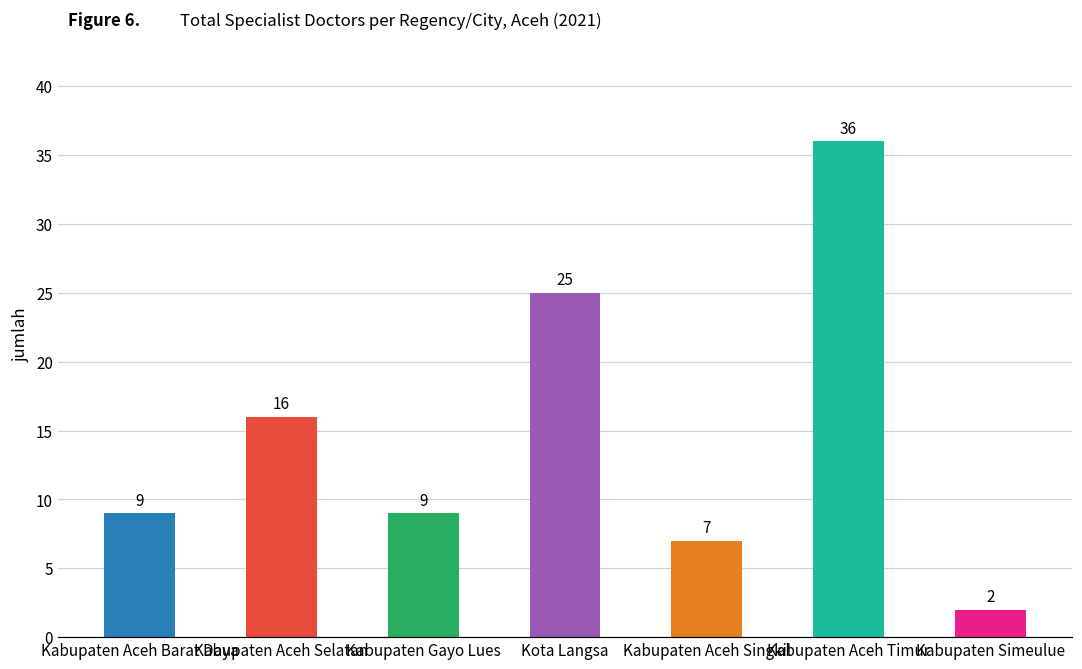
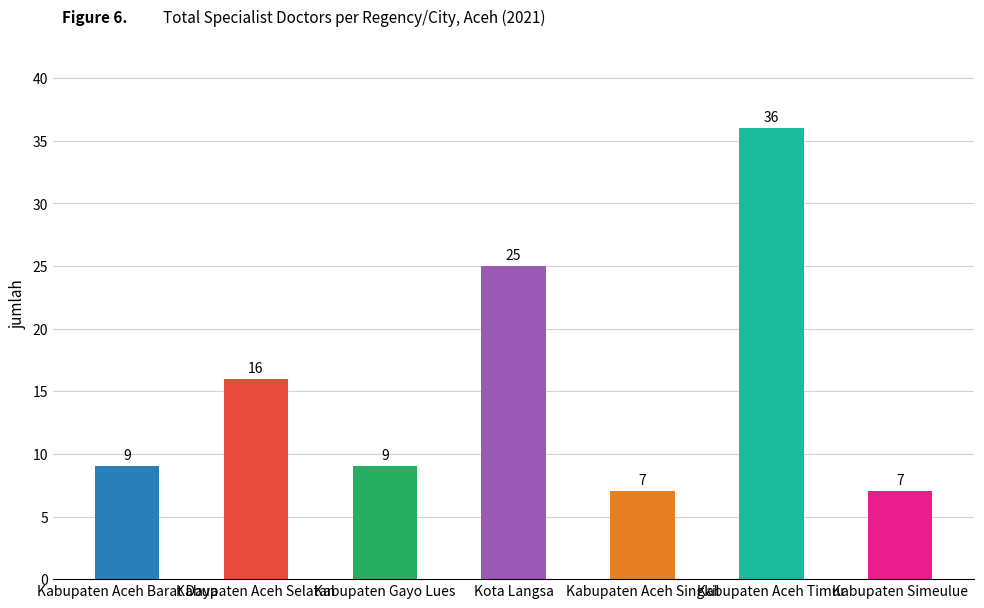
  {
    "Kota Langsa": 25,
    "Kabupaten Aceh Singkil": 7,
    "Kabupaten Aceh Timur": 36,
-   "Kabupaten Simeulue": 2
+   "Kabupaten Simeulue": 7
  }
